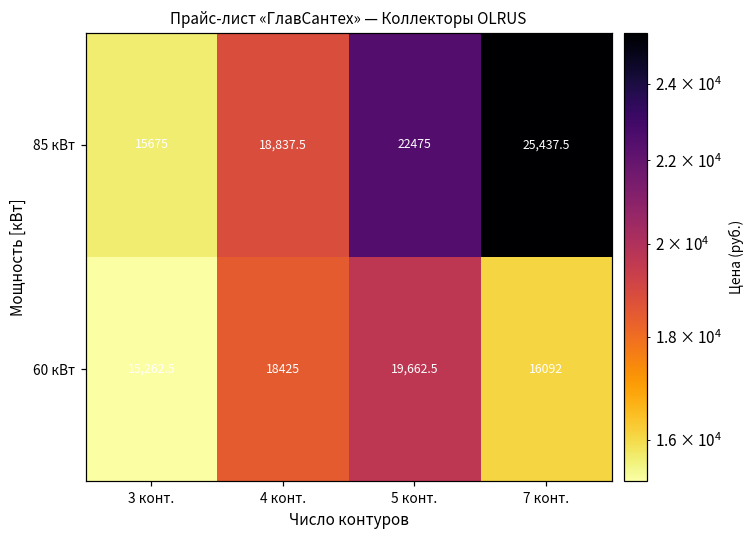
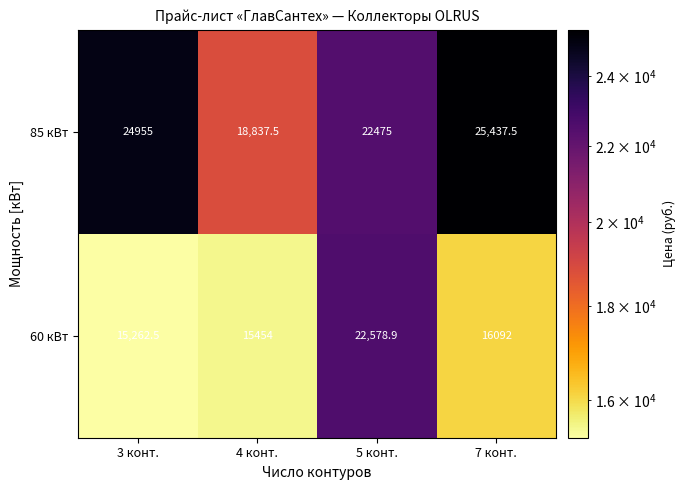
  {
    "85 кВт": {
-     "3 конт.": "15675",
+     "3 конт.": "24955",
      "4 конт.": "18,837.5",
      "5 конт.": "22475",
      "7 конт.": "25,437.5"
    },
    "60 кВт": {
      "3 конт.": "15,262.5",
-     "4 конт.": "18425",
-     "5 конт.": "19,662.5",
+     "4 конт.": "15454",
+     "5 конт.": "22,578.9",
      "7 конт.": "16092"
    }
  }
